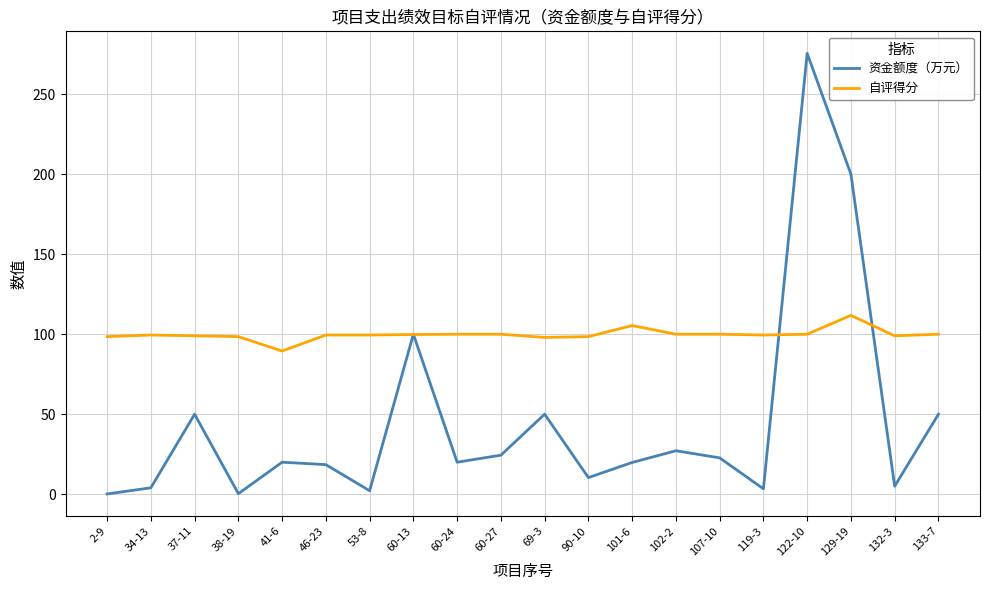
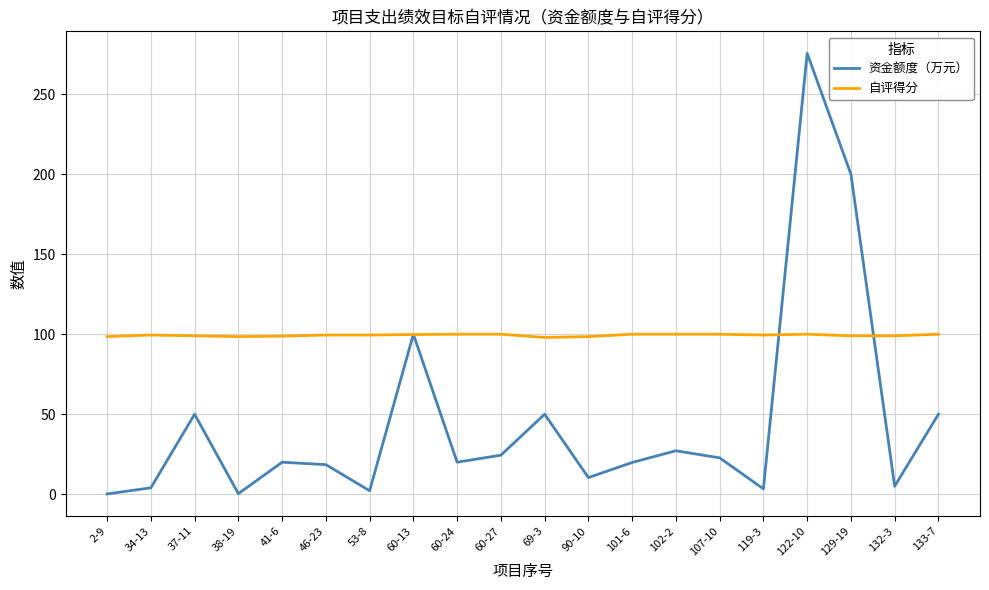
  {
    "资金额度（万元）": {
      "2-9": 0,
      "34-13": 4,
      "37-11": 50,
      "38-19": 0,
      "41-6": 20,
      "46-23": 18,
      "53-8": 2,
      "60-24": 20,
      "60-27": 24,
      "69-3": 50,
      "90-10": 10,
      "101-6": 20,
      "102-2": 27,
      "107-10": 23,
      "119-3": 3,
      "122-10": 276,
      "129-19": 200,
      "132-3": 5,
      "133-7": 50
    },
    "自评得分": {
      "2-9": 99,
      "34-13": 100,
      "37-11": 99,
      "38-19": 99,
-     "41-6": 90,
+     "41-6": 99,
      "46-23": 100,
      "53-8": 100,
      "60-24": 100,
      "60-27": 100,
      "69-3": 98,
      "90-10": 99,
-     "101-6": 105,
+     "101-6": 100,
      "102-2": 100,
      "107-10": 100,
      "119-3": 100,
      "122-10": 100,
-     "129-19": 112,
+     "129-19": 99,
      "132-3": 99,
      "133-7": 100
    }
  }
